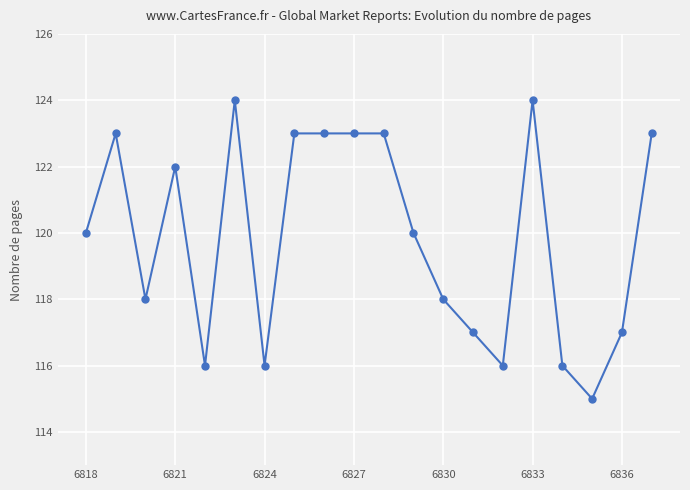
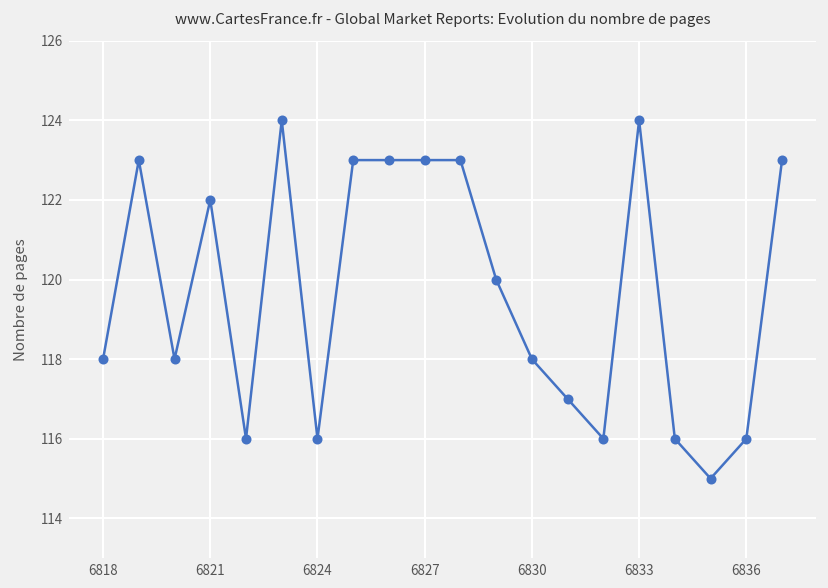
  {
-   "6818": 120,
+   "6818": 118,
    "6821": 122,
    "6824": 116,
    "6827": 123,
    "6830": 118,
    "6833": 124,
-   "6836": 117
+   "6836": 116
  }
